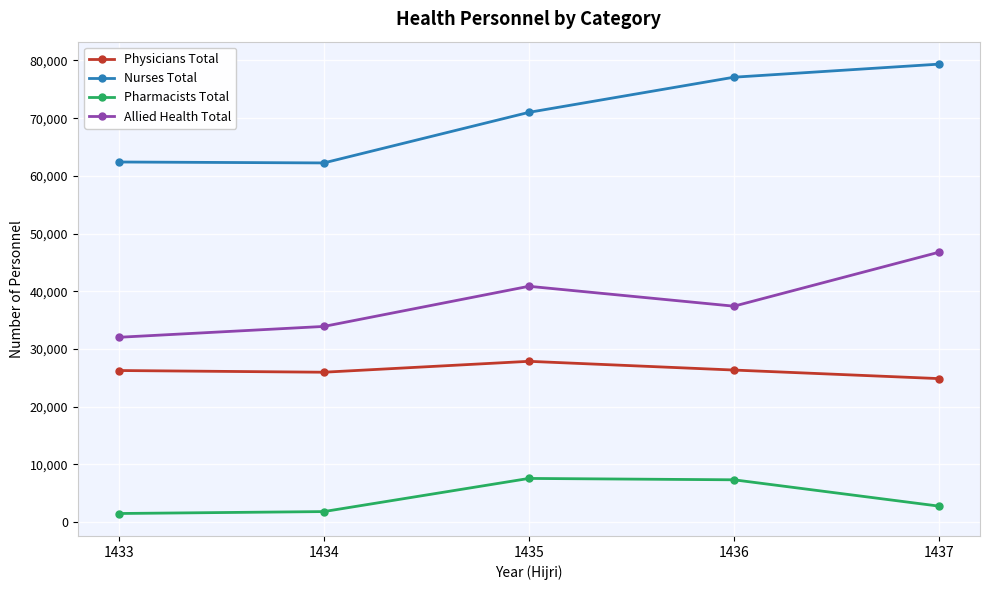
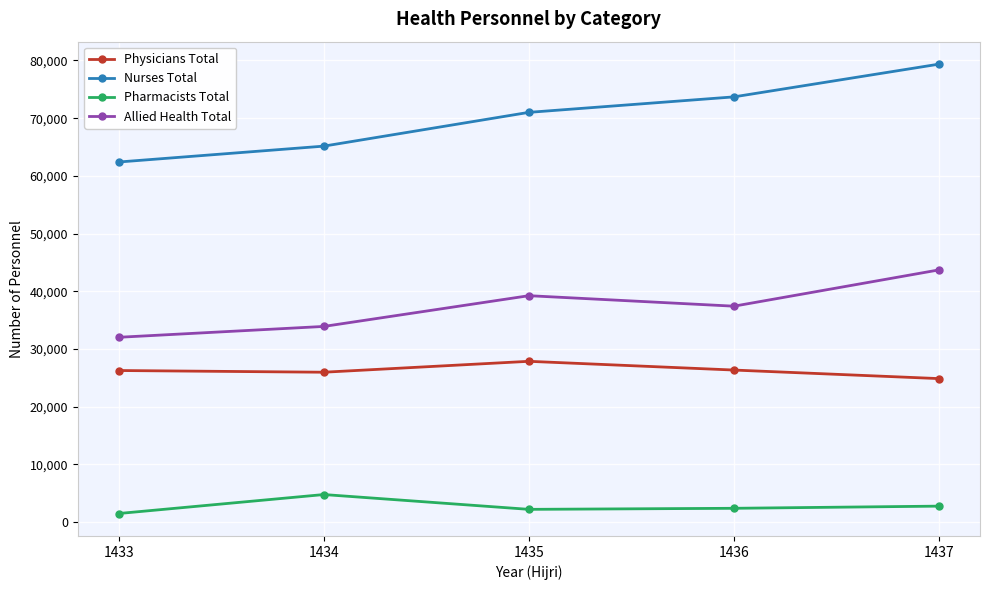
  {
    "Physicians Total": {
      "1433": "26,000",
      "1434": "26,000",
      "1435": "28,000",
      "1436": "26,000",
      "1437": "25,000"
    },
    "Nurses Total": {
      "1433": "62,000",
-     "1434": "62,000",
+     "1434": "65,000",
      "1435": "71,000",
-     "1436": "77,000",
+     "1436": "74,000",
      "1437": "79,000"
    },
    "Pharmacists Total": {
      "1433": "1,000",
-     "1434": "2,000",
-     "1435": "8,000",
-     "1436": "7,000",
+     "1434": "5,000",
+     "1435": "2,000",
+     "1436": "2,000",
      "1437": "3,000"
    },
    "Allied Health Total": {
      "1433": "32,000",
      "1434": "34,000",
-     "1435": "41,000",
+     "1435": "39,000",
      "1436": "37,000",
-     "1437": "47,000"
+     "1437": "44,000"
    }
  }
